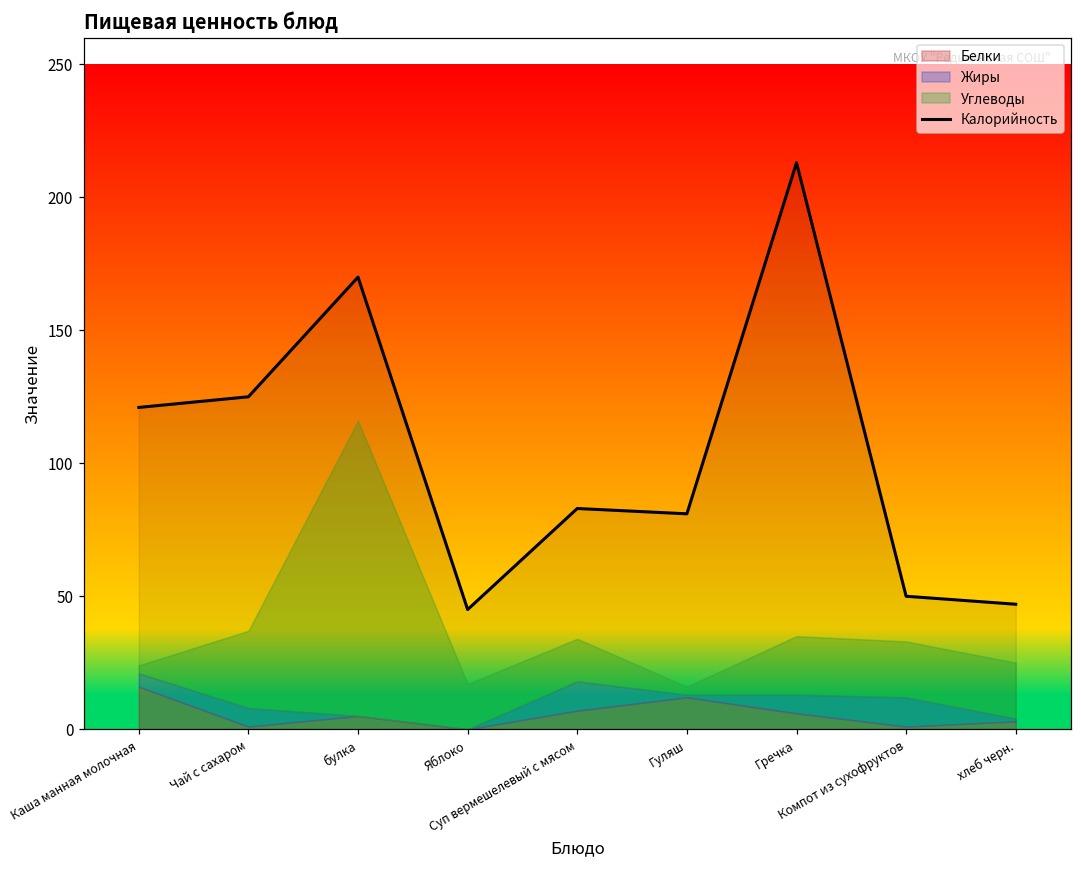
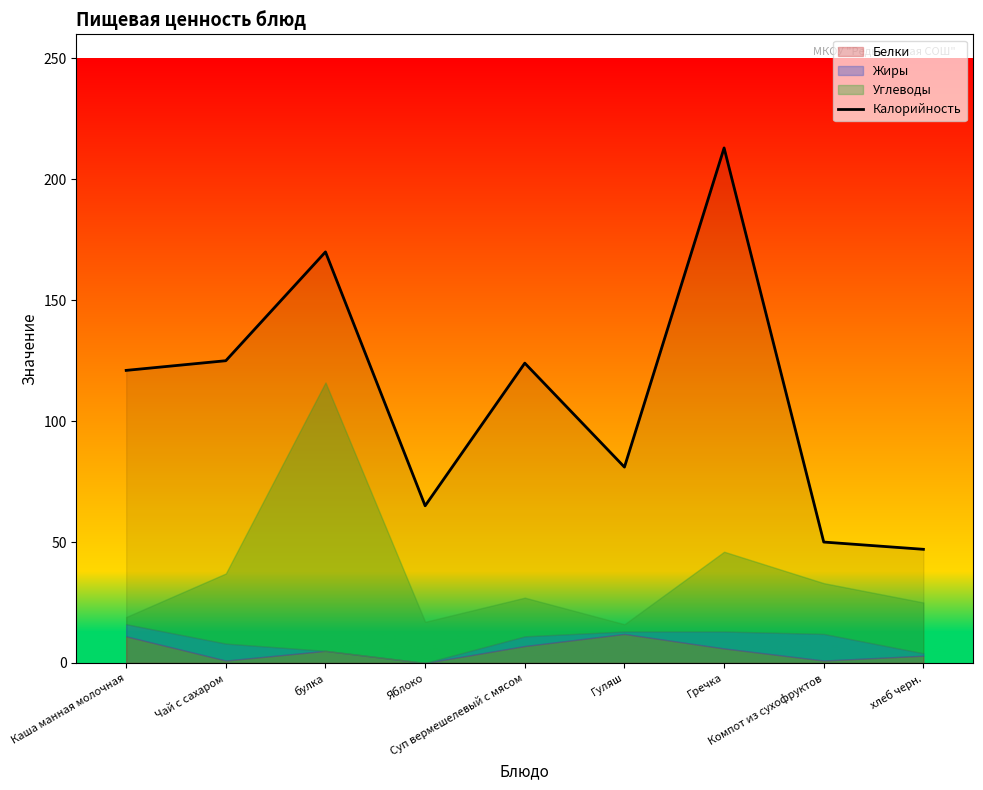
  {
    "Белки": {
-     "Каша манная молочная": 16,
+     "Каша манная молочная": 11,
      "Суп вермешелевый с мясом": 7,
      "Гречка": 6
    },
    "Калорийность": {
      "Каша манная молочная": 121,
      "Чай с сахаром": 125,
      "булка": 170,
-     "Яблоко": 45,
-     "Суп вермешелевый с мясом": 83,
+     "Яблоко": 65,
+     "Суп вермешелевый с мясом": 124,
      "Гуляш": 81,
      "Гречка": 213,
      "Компот из сухофруктов": 50,
      "хлеб черн.": 47
    },
    "Жиры": {
      "Каша манная молочная": 5,
      "Чай с сахаром": 7,
-     "Суп вермешелевый с мясом": 11,
+     "Суп вермешелевый с мясом": 4,
      "Гречка": 7,
      "Компот из сухофруктов": 11
    },
    "Углеводы": {
      "Каша манная молочная": 3,
      "Чай с сахаром": 29,
      "булка": 111,
      "Яблоко": 17,
      "Суп вермешелевый с мясом": 16,
      "Гуляш": 3,
-     "Гречка": 22,
+     "Гречка": 33,
      "Компот из сухофруктов": 21,
      "хлеб черн.": 21
    }
  }
